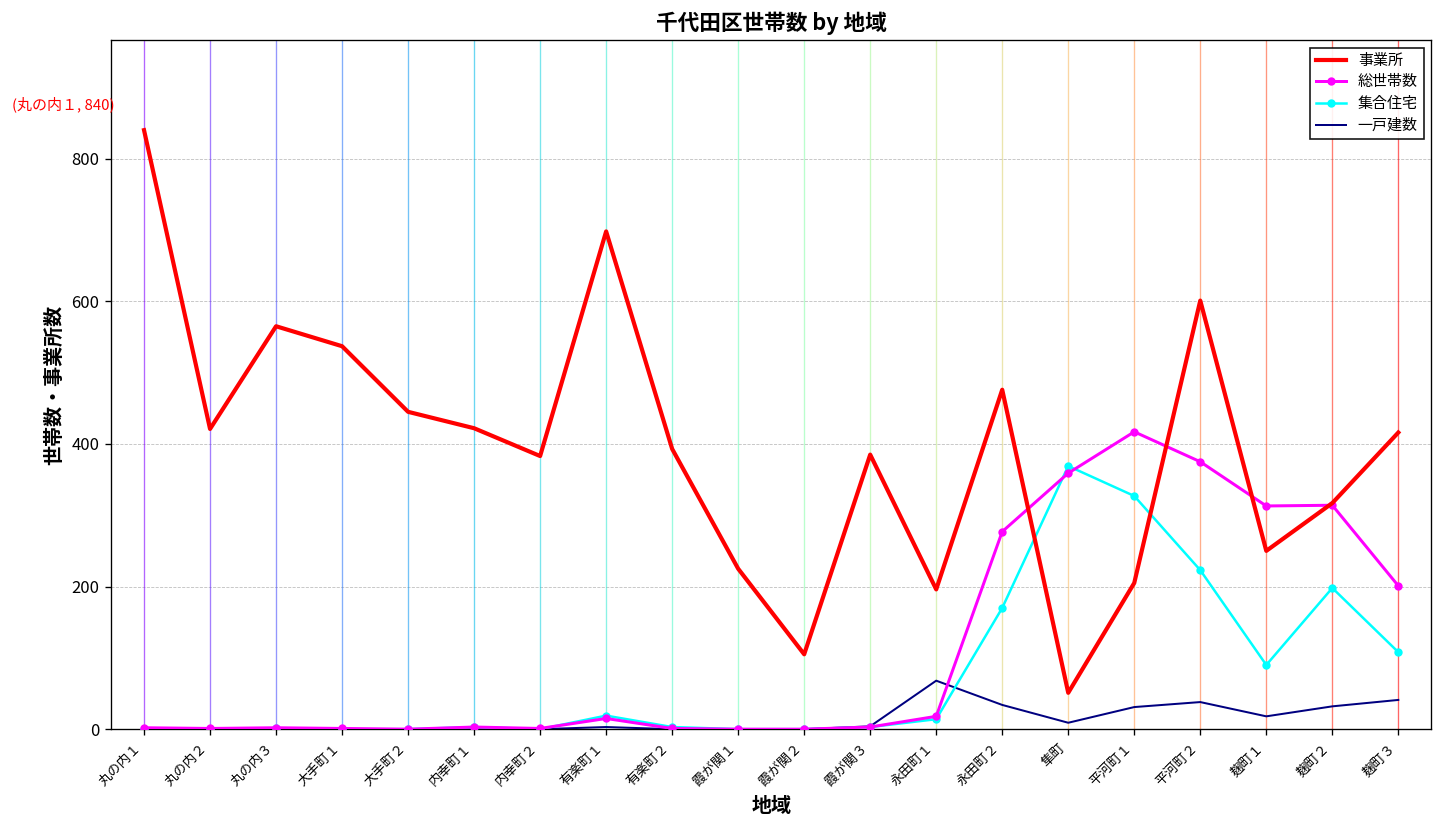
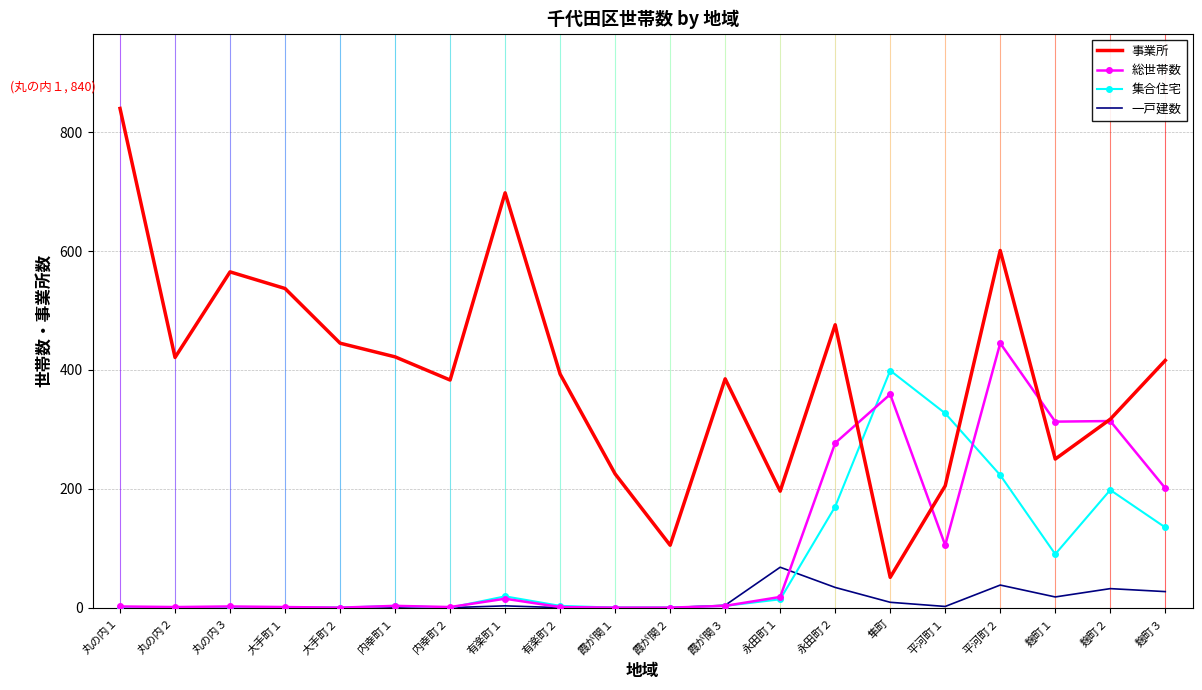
  {
    "事業所": {
      "丸の内１": 840,
      "丸の内２": 420,
      "丸の内３": 570,
      "大手町１": 540,
      "大手町２": 450,
      "内幸町１": 420,
      "内幸町２": 380,
      "有楽町１": 700,
      "有楽町２": 390,
      "霞が関１": 230,
      "霞が関２": 110,
      "霞が関３": 390,
      "永田町１": 200,
      "永田町２": 480,
      "隼町": 50,
      "平河町１": 210,
      "平河町２": 600,
      "麹町１": 250,
      "麹町３": 420
    },
    "総世帯数": {
      "永田町２": 280,
      "隼町": 360,
-     "平河町１": 420,
-     "平河町２": 380,
+     "平河町１": 110,
+     "平河町２": 450,
      "麹町１": 310,
      "麹町３": 200
    },
    "集合住宅": {
      "永田町２": 170,
-     "隼町": 370,
+     "隼町": 400,
      "平河町１": 330,
      "平河町２": 220,
      "麹町１": 90,
      "麹町２": 200,
-     "麹町３": 110
+     "麹町３": 140
    },
    "一戸建数": {
      "有楽町１": 0,
      "永田町１": 70,
      "永田町２": 30,
      "隼町": 10,
-     "平河町１": 30,
+     "平河町１": 0,
      "平河町２": 40,
      "麹町１": 20,
      "麹町２": 30,
-     "麹町３": 40
+     "麹町３": 30
    }
  }
